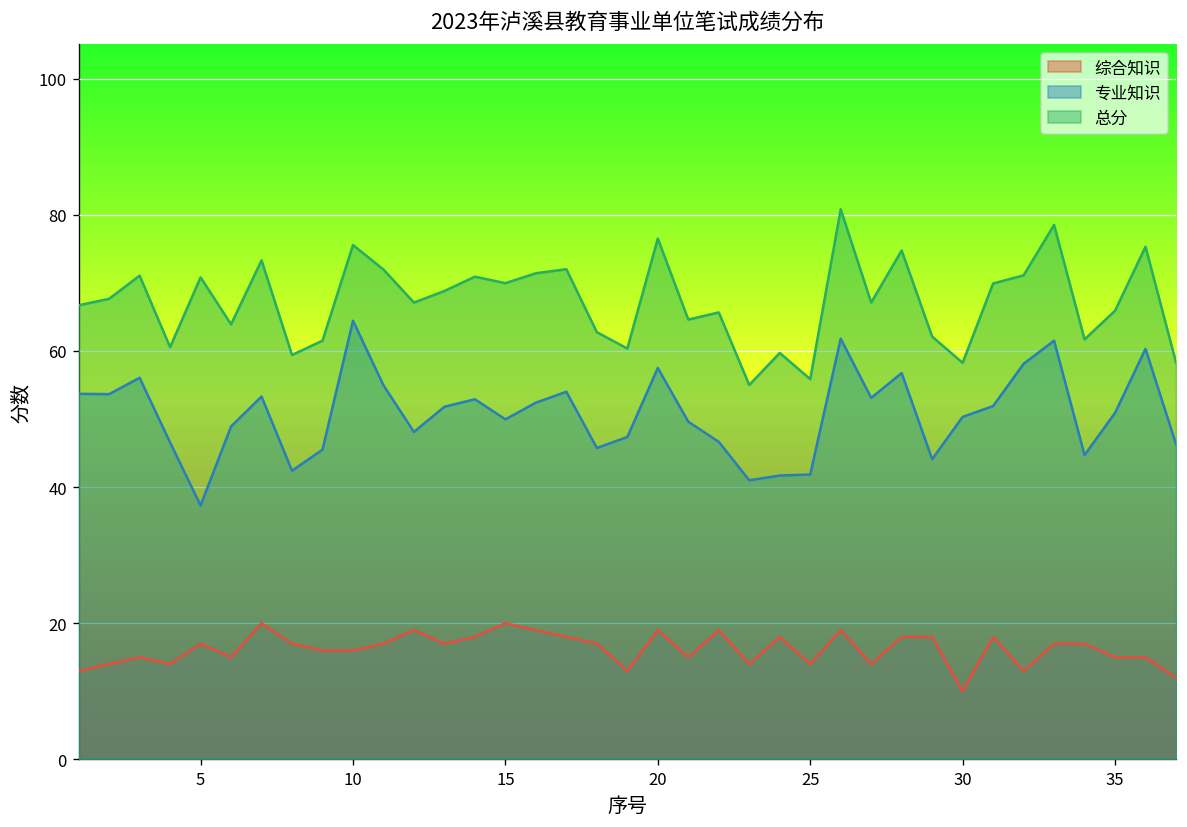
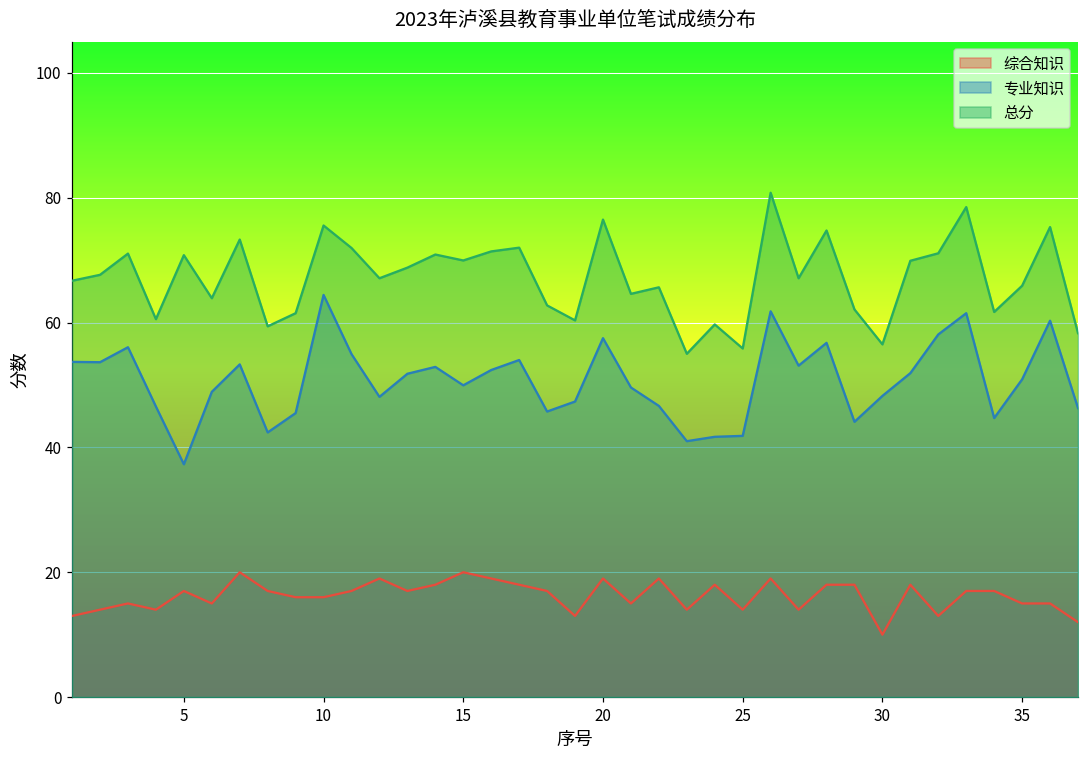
  {
    "综合知识": {
      "5": 17,
      "10": 16,
      "15": 20,
      "20": 19,
      "25": 14,
      "30": 10,
      "35": 15
    },
    "专业知识": {
      "5": 37,
      "10": 64,
      "15": 50,
      "20": 58,
      "25": 42,
-     "30": 50,
+     "30": 48,
      "35": 51
    },
    "总分": {
      "5": 71,
      "10": 76,
      "15": 70,
      "20": 77,
      "25": 56,
-     "30": 58,
+     "30": 57,
      "35": 66
    }
  }
